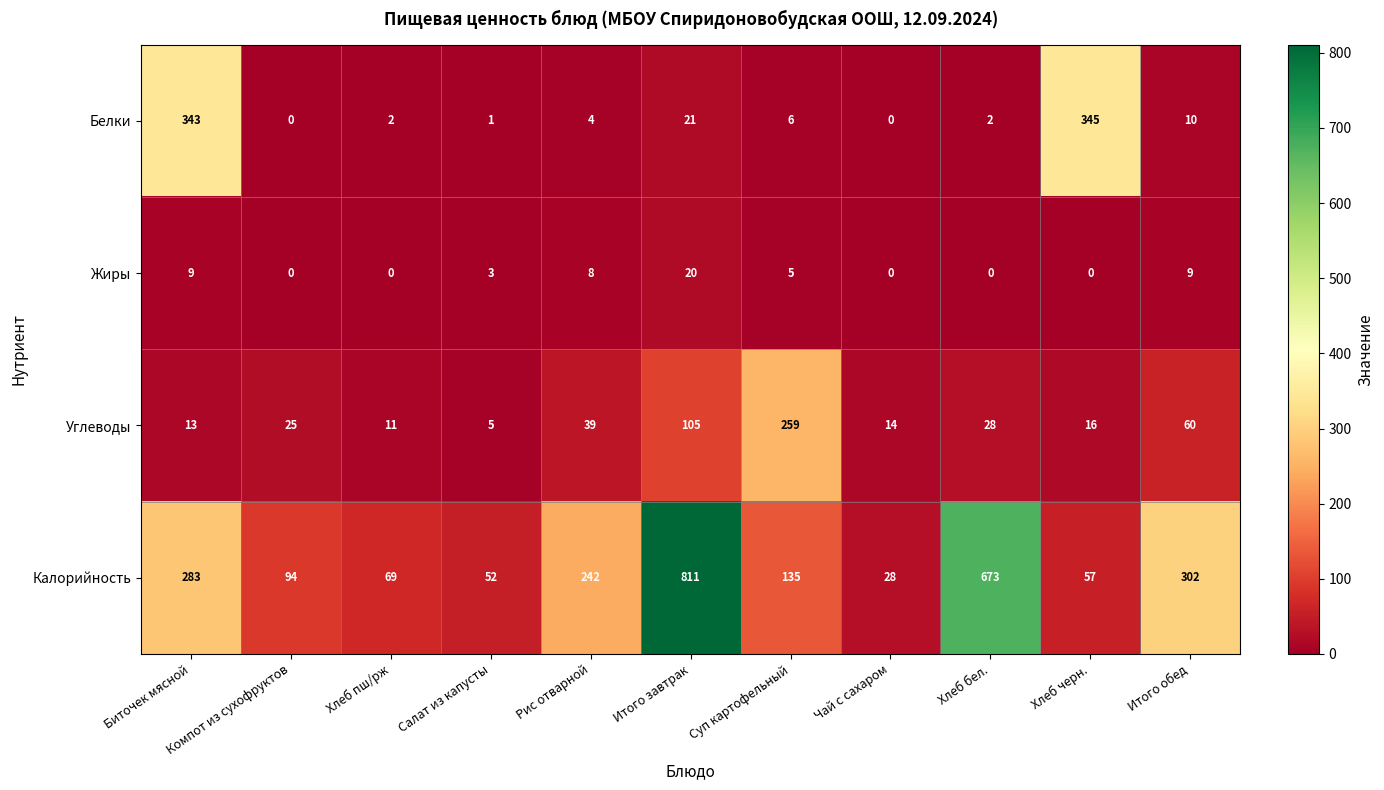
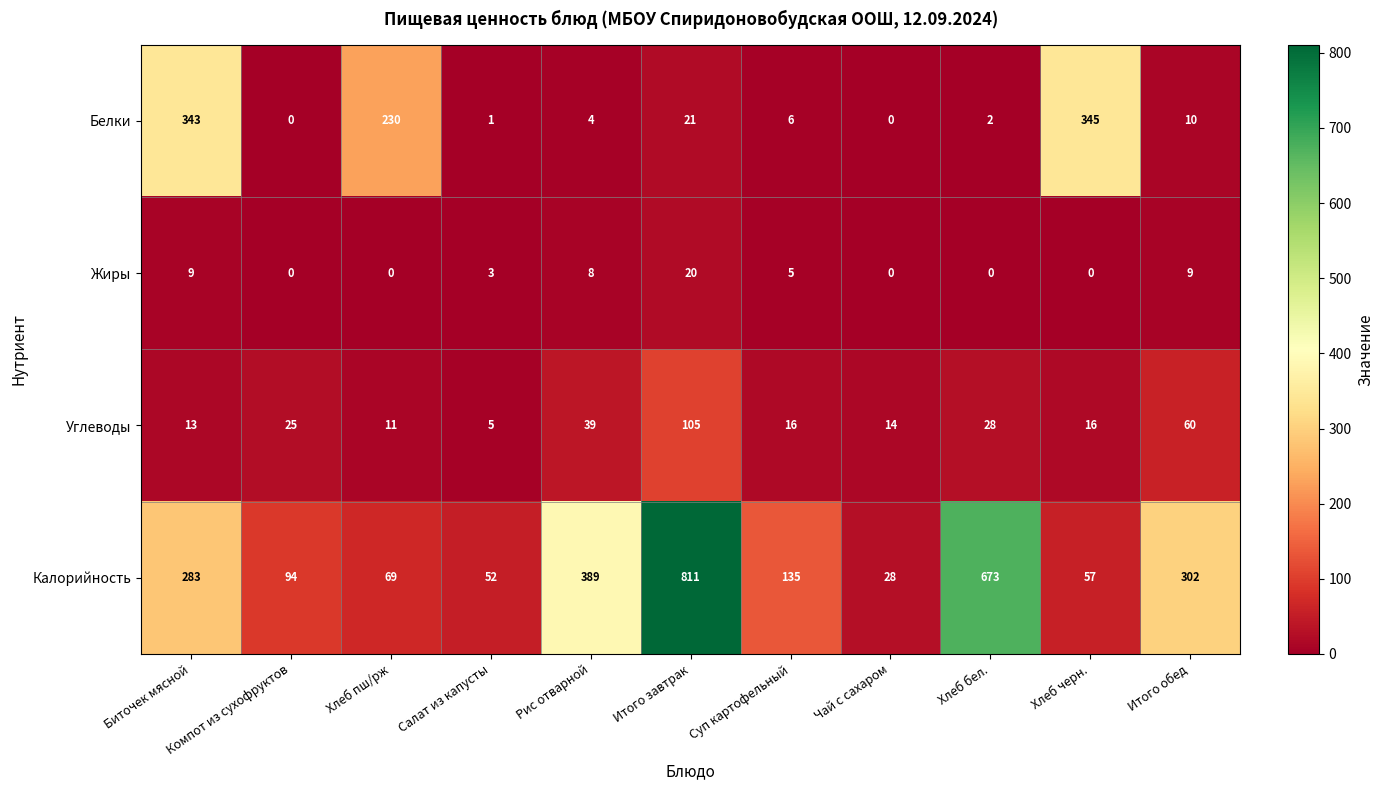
  {
    "Белки": {
      "Биточек мясной": 343,
      "Компот из сухофруктов": 0,
-     "Хлеб пш/рж": 2,
+     "Хлеб пш/рж": 230,
      "Салат из капусты": 1,
      "Рис отварной": 4,
      "Итого завтрак": 21,
      "Суп картофельный": 6,
      "Чай с сахаром": 0,
      "Хлеб бел.": 2,
      "Хлеб черн.": 345,
      "Итого обед": 10
    },
    "Жиры": {
      "Биточек мясной": 9,
      "Компот из сухофруктов": 0,
      "Хлеб пш/рж": 0,
      "Салат из капусты": 3,
      "Рис отварной": 8,
      "Итого завтрак": 20,
      "Суп картофельный": 5,
      "Чай с сахаром": 0,
      "Хлеб бел.": 0,
      "Хлеб черн.": 0,
      "Итого обед": 9
    },
    "Углеводы": {
      "Биточек мясной": 13,
      "Компот из сухофруктов": 25,
      "Хлеб пш/рж": 11,
      "Салат из капусты": 5,
      "Рис отварной": 39,
      "Итого завтрак": 105,
-     "Суп картофельный": 259,
+     "Суп картофельный": 16,
      "Чай с сахаром": 14,
      "Хлеб бел.": 28,
      "Хлеб черн.": 16,
      "Итого обед": 60
    },
    "Калорийность": {
      "Биточек мясной": 283,
      "Компот из сухофруктов": 94,
      "Хлеб пш/рж": 69,
      "Салат из капусты": 52,
-     "Рис отварной": 242,
+     "Рис отварной": 389,
      "Итого завтрак": 811,
      "Суп картофельный": 135,
      "Чай с сахаром": 28,
      "Хлеб бел.": 673,
      "Хлеб черн.": 57,
      "Итого обед": 302
    }
  }
